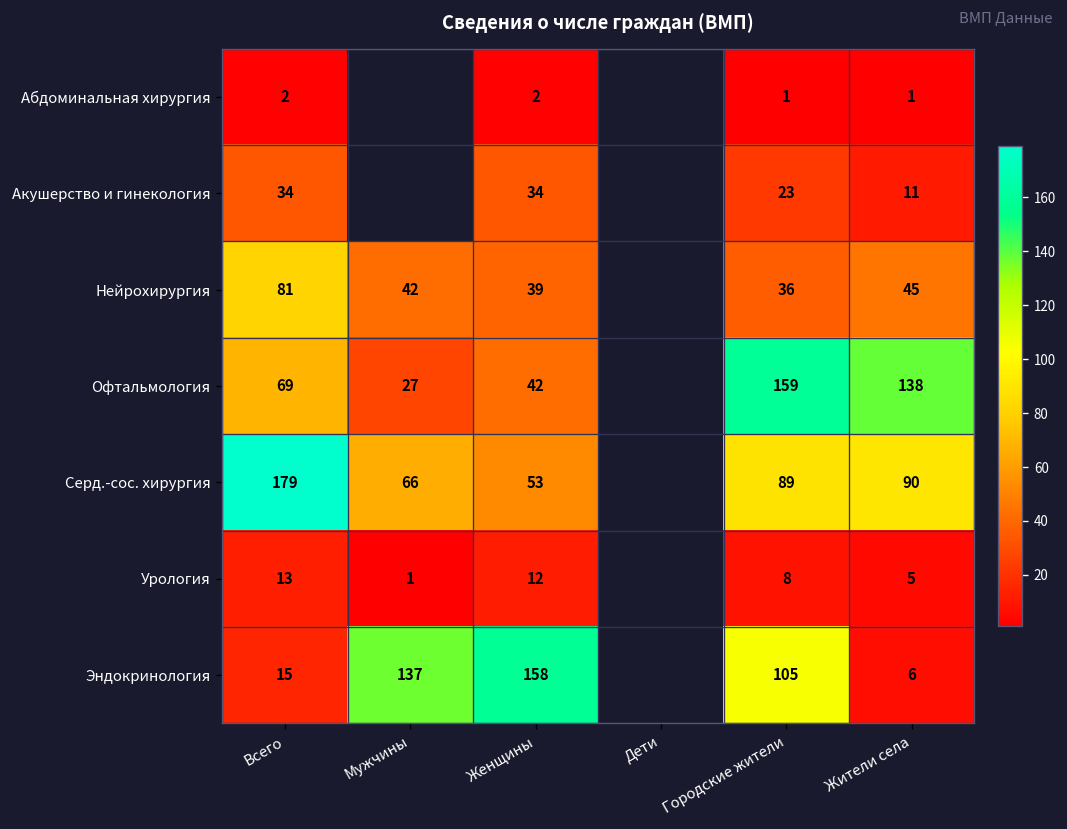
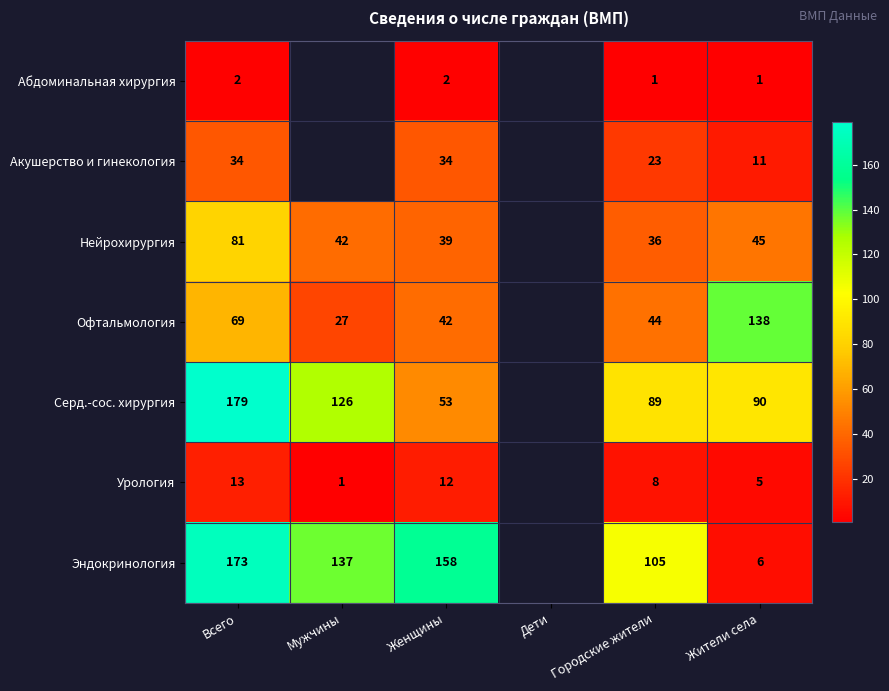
  {
    "Абдоминальная хирургия": {
      "Всего": 2,
      "Женщины": 2,
      "Городские жители": 1,
      "Жители села": 1
    },
    "Акушерство и гинекология": {
      "Всего": 34,
      "Женщины": 34,
      "Городские жители": 23,
      "Жители села": 11
    },
    "Нейрохирургия": {
      "Всего": 81,
      "Мужчины": 42,
      "Женщины": 39,
      "Городские жители": 36,
      "Жители села": 45
    },
    "Офтальмология": {
      "Всего": 69,
      "Мужчины": 27,
      "Женщины": 42,
-     "Городские жители": 159,
+     "Городские жители": 44,
      "Жители села": 138
    },
    "Серд.-сос. хирургия": {
      "Всего": 179,
-     "Мужчины": 66,
+     "Мужчины": 126,
      "Женщины": 53,
      "Городские жители": 89,
      "Жители села": 90
    },
    "Урология": {
      "Всего": 13,
      "Мужчины": 1,
      "Женщины": 12,
      "Городские жители": 8,
      "Жители села": 5
    },
    "Эндокринология": {
-     "Всего": 15,
+     "Всего": 173,
      "Мужчины": 137,
      "Женщины": 158,
      "Городские жители": 105,
      "Жители села": 6
    }
  }
